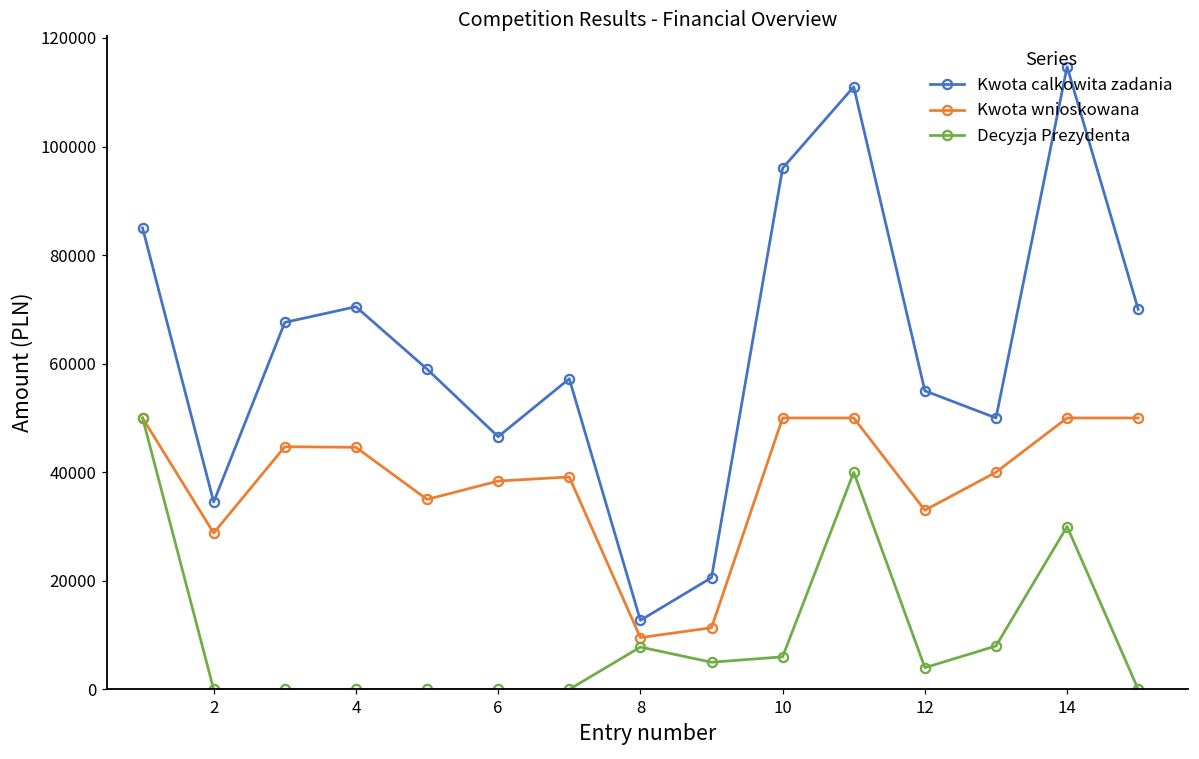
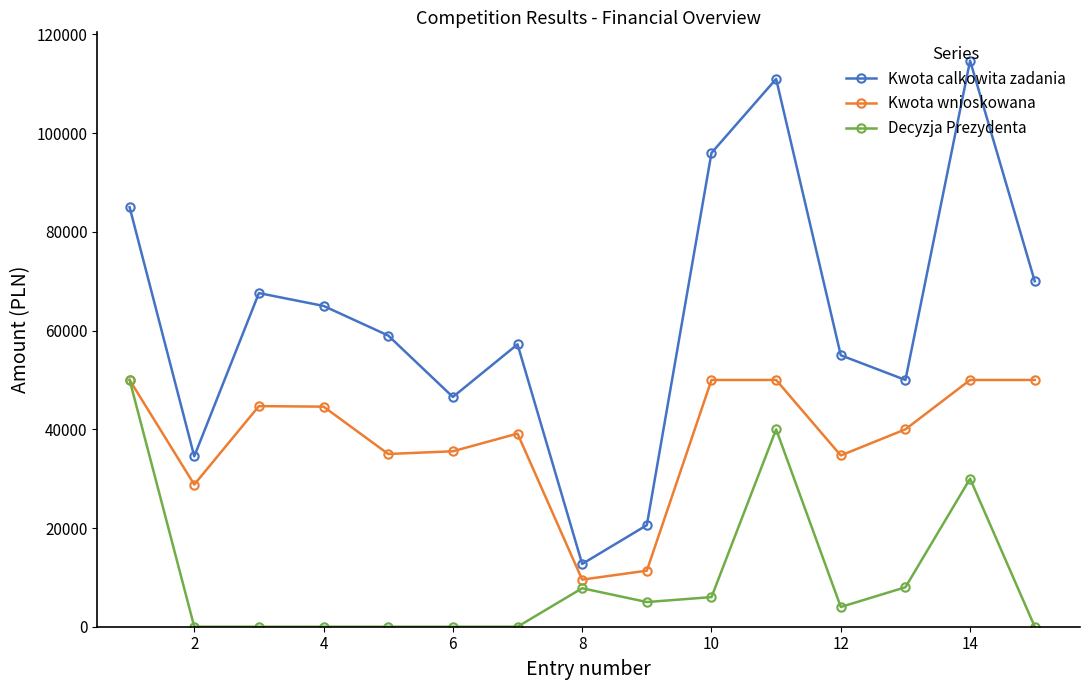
  {
    "Kwota calkowita zadania": {
      "2": 35000,
-     "4": 70000,
+     "4": 65000,
      "6": 47000,
      "8": 13000,
      "10": 96000,
      "12": 55000,
      "14": 115000
    },
    "Kwota wnioskowana": {
      "2": 29000,
      "4": 45000,
-     "6": 38000,
+     "6": 36000,
      "8": 10000,
      "10": 50000,
-     "12": 33000,
+     "12": 35000,
      "14": 50000
    },
    "Decyzja Prezydenta": {
      "2": 0,
      "4": 0,
      "6": 0,
      "8": 8000,
      "10": 6000,
      "12": 4000,
      "14": 30000
    }
  }
